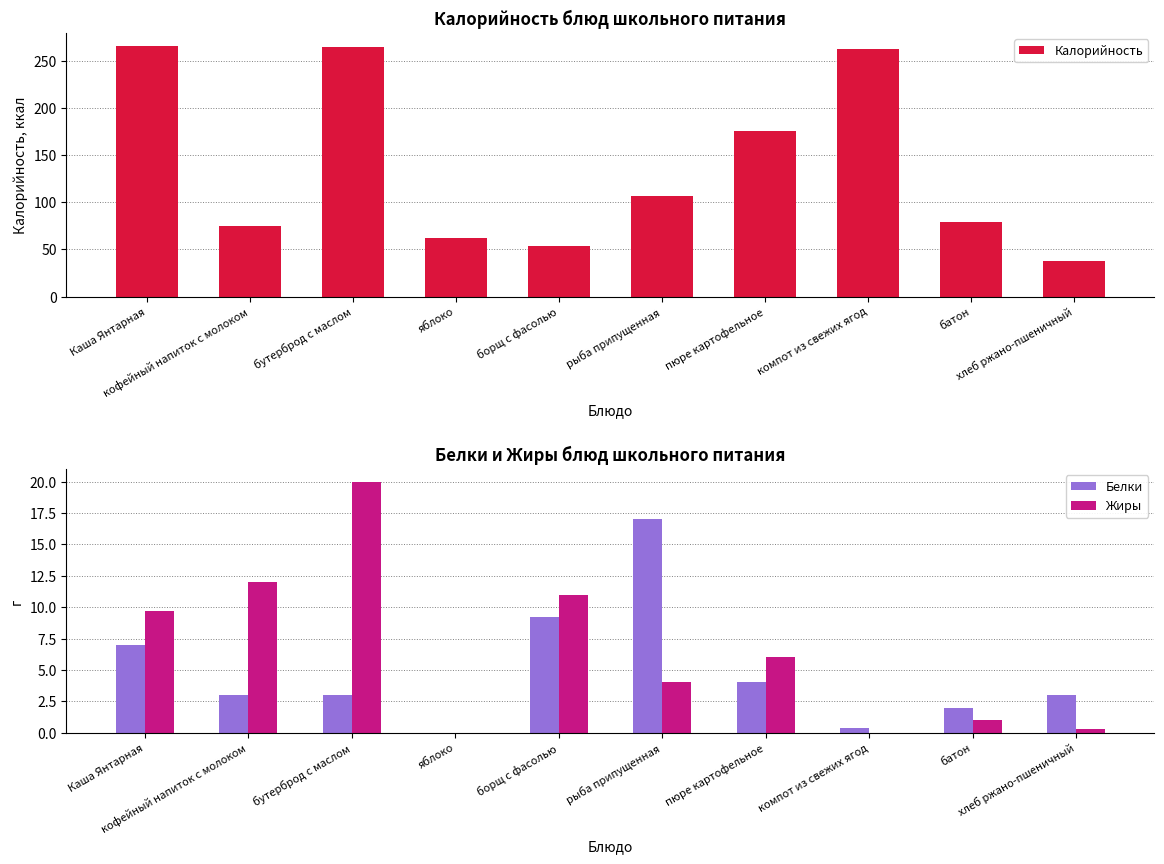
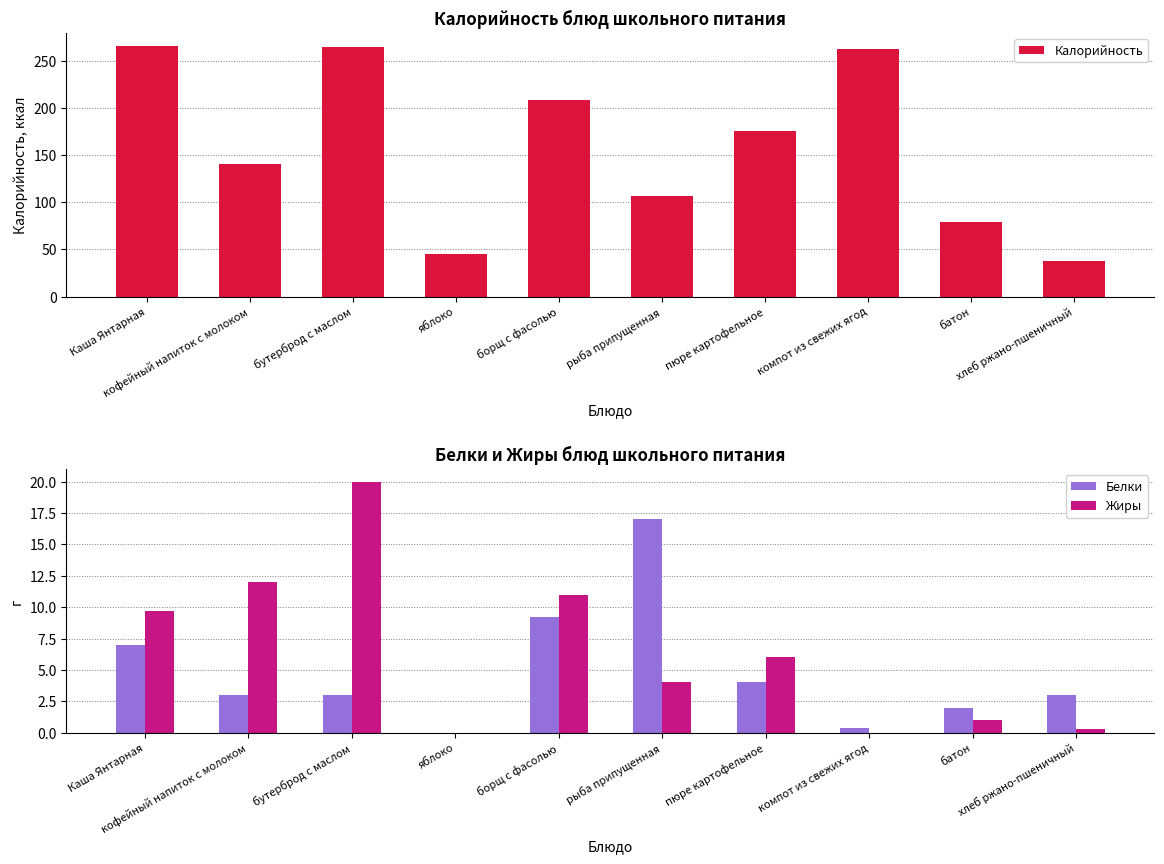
  {
    "Калорийность блюд школьного питания": {
      "Каша Янтарная": 270,
-     "кофейный напиток с молоком": 80,
+     "кофейный напиток с молоком": 140,
      "бутерброд с маслом": 260,
-     "яблоко": 60,
-     "борщ с фасолью": 50,
+     "яблоко": 50,
+     "борщ с фасолью": 210,
      "рыба припущенная": 110,
      "пюре картофельное": 180,
      "компот из свежих ягод": 260,
      "батон": 80,
      "хлеб ржано-пшеничный": 40
    },
    "Белки и Жиры блюд школьного питания": {
      "Белки": {
        "Каша Янтарная": 7.0,
        "кофейный напиток с молоком": 3.0,
        "бутерброд с маслом": 3.0,
        "яблоко": 0.0,
        "борщ с фасолью": 9.2,
        "рыба припущенная": 17.0,
        "пюре картофельное": 4.0,
        "компот из свежих ягод": 0.4,
        "батон": 2.0,
        "хлеб ржано-пшеничный": 3.0
      },
      "Жиры": {
        "Каша Янтарная": 9.7,
        "кофейный напиток с молоком": 12.0,
        "бутерброд с маслом": 20.0,
        "яблоко": 0.0,
        "борщ с фасолью": 11.0,
        "рыба припущенная": 4.0,
        "пюре картофельное": 6.0,
        "компот из свежих ягод": 0.0,
        "батон": 1.0,
        "хлеб ржано-пшеничный": 0.3
      }
    }
  }
